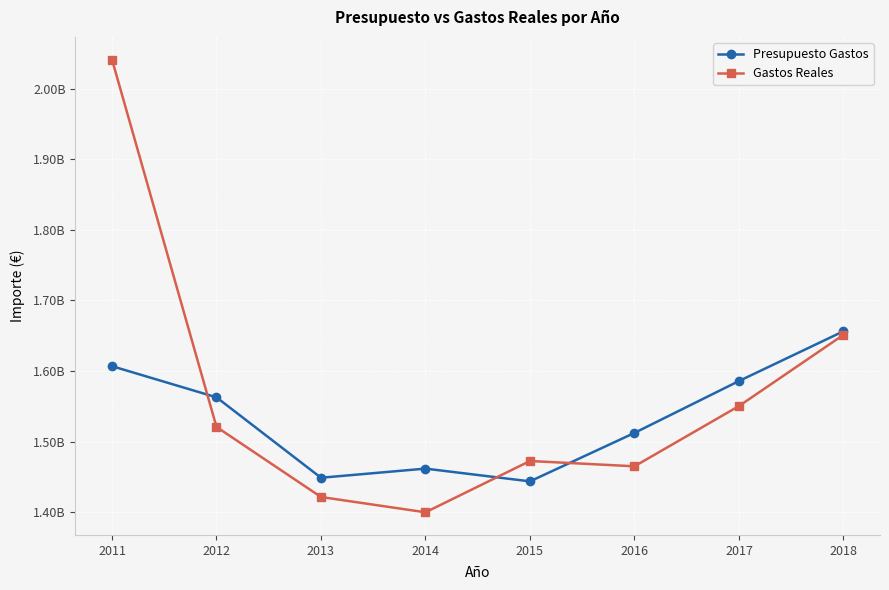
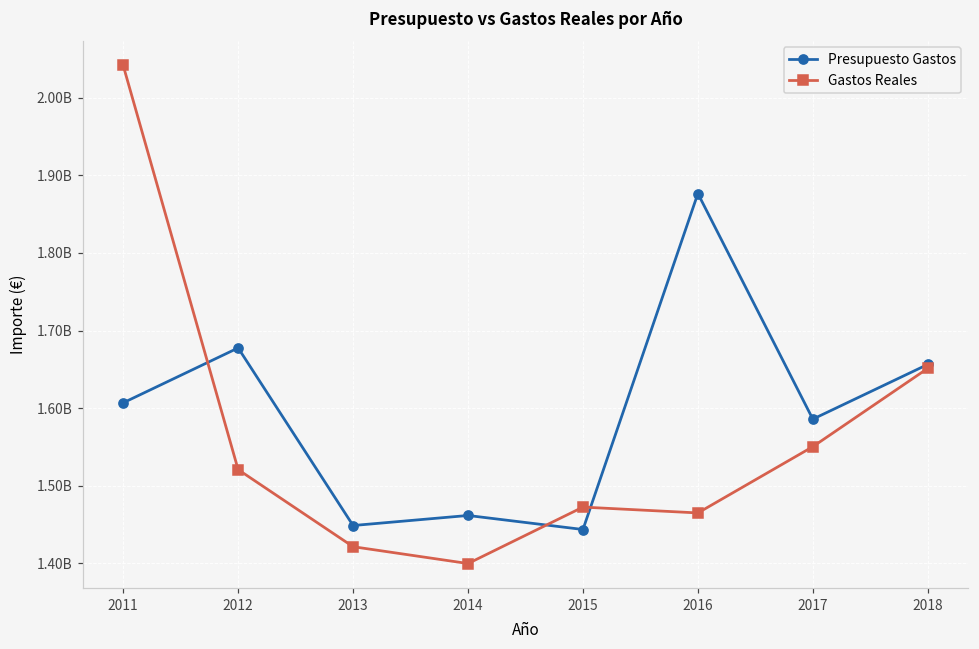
  {
    "Presupuesto Gastos": {
      "2011": 1610000000,
-     "2012": 1560000000,
+     "2012": 1680000000,
      "2013": 1450000000,
      "2014": 1460000000,
      "2015": 1440000000,
-     "2016": 1510000000,
+     "2016": 1880000000,
      "2017": 1590000000,
      "2018": 1660000000
    },
    "Gastos Reales": {
      "2011": 2040000000,
      "2012": 1520000000,
      "2013": 1420000000,
      "2014": 1400000000,
      "2015": 1470000000,
      "2016": 1460000000,
      "2017": 1550000000,
      "2018": 1650000000
    }
  }
